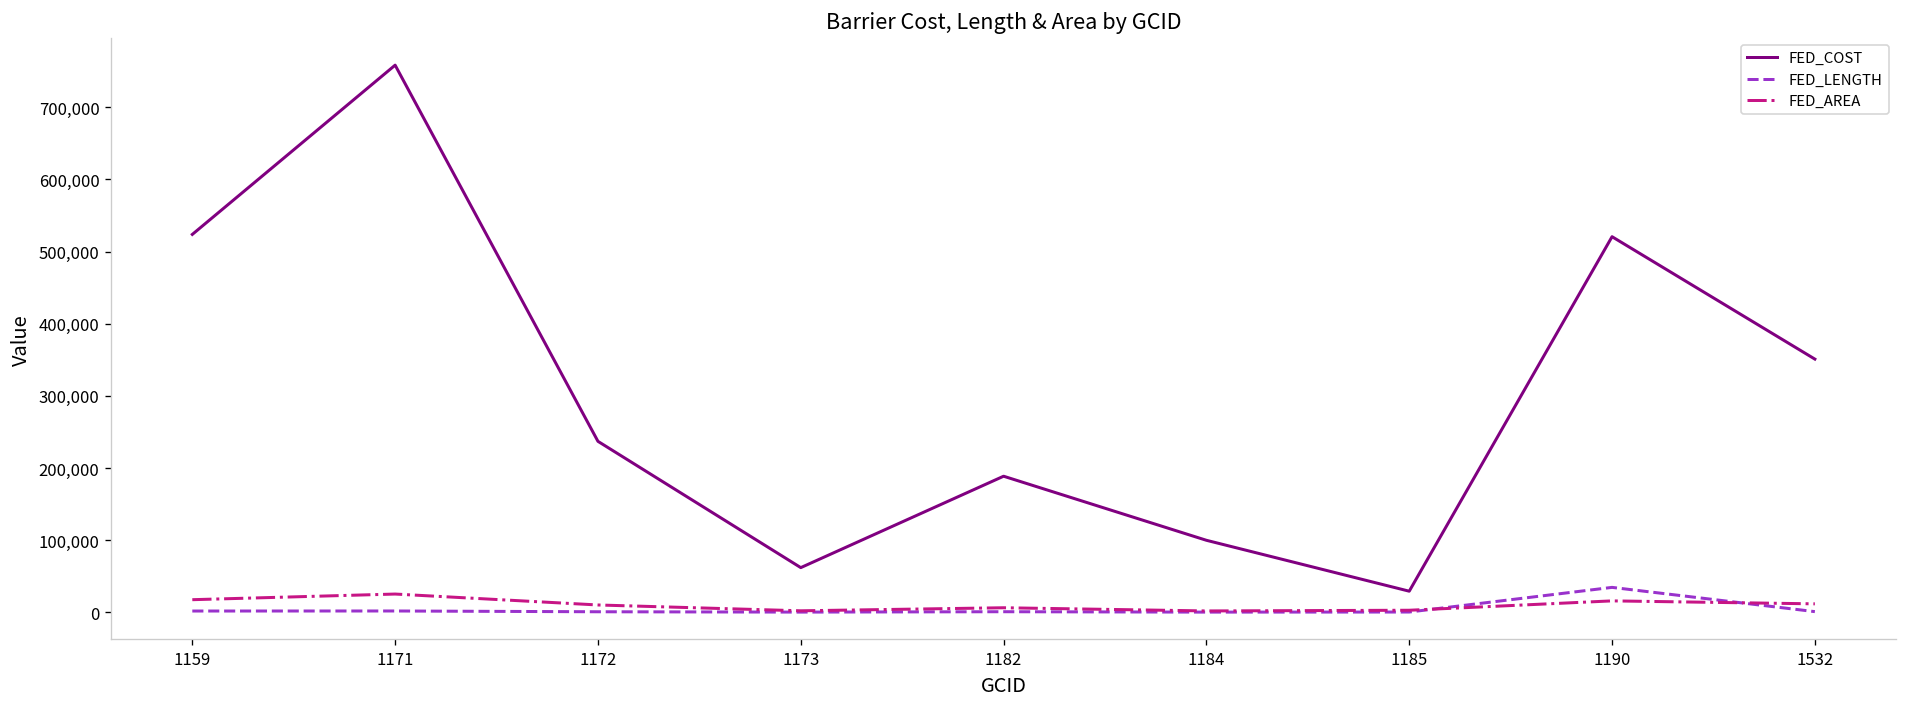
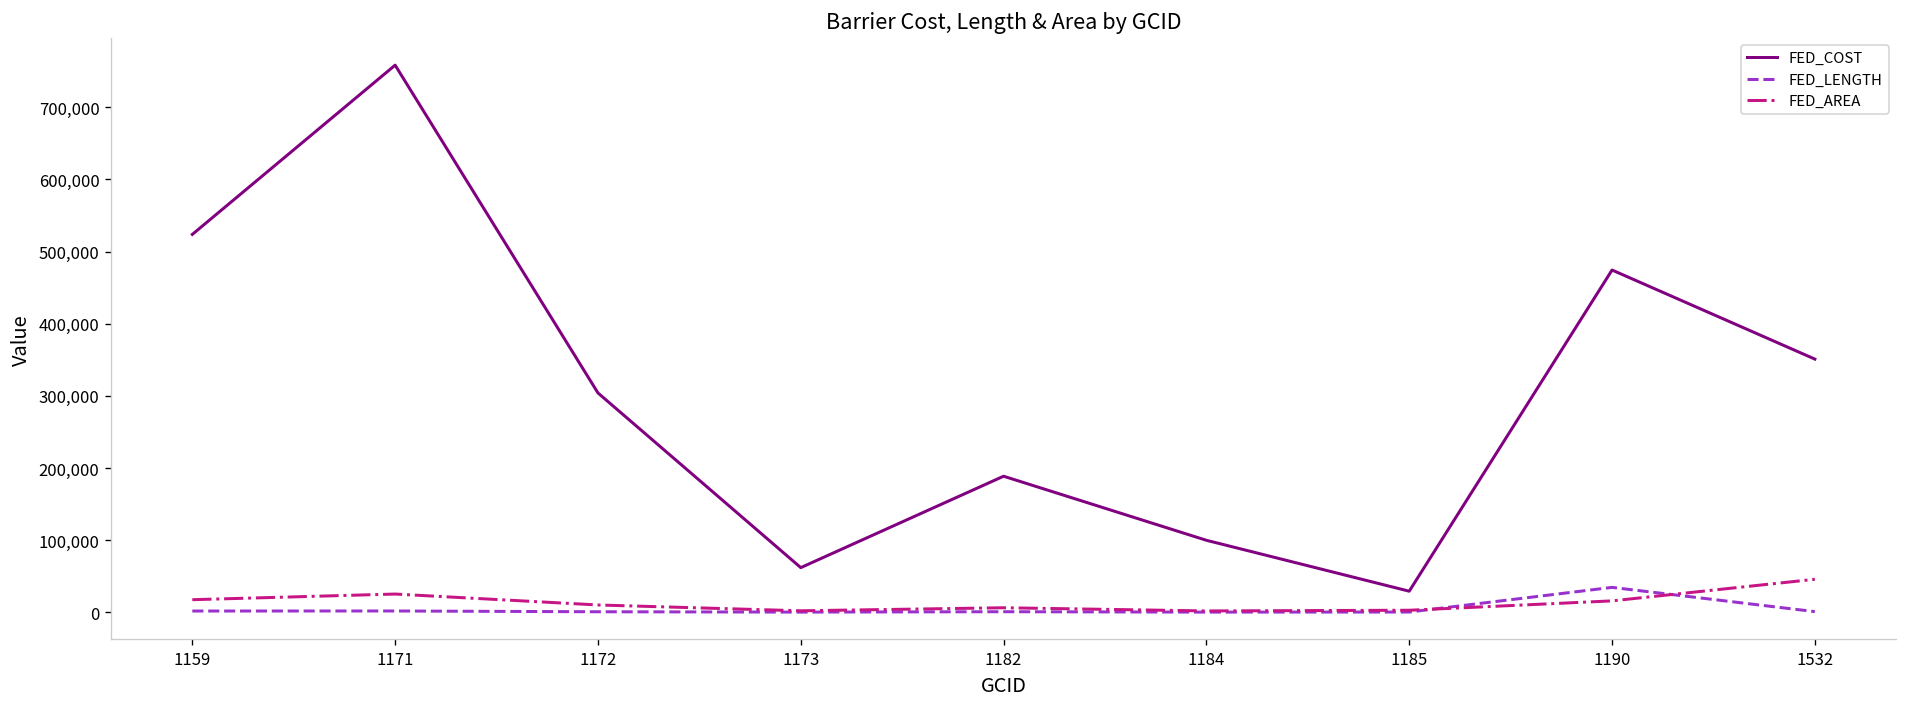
  {
    "FED_COST": {
      "1159": "520,000",
      "1171": "760,000",
-     "1172": "240,000",
+     "1172": "300,000",
      "1173": "60,000",
      "1182": "190,000",
      "1184": "100,000",
      "1185": "30,000",
-     "1190": "520,000",
+     "1190": "470,000",
      "1532": "350,000"
    },
    "FED_LENGTH": {
      "1159": "0",
      "1171": "0",
      "1172": "0",
      "1182": "0",
      "1190": "30,000",
      "1532": "0"
    },
    "FED_AREA": {
      "1159": "20,000",
      "1171": "30,000",
      "1172": "10,000",
      "1182": "10,000",
      "1190": "20,000",
-     "1532": "10,000"
+     "1532": "50,000"
    }
  }
